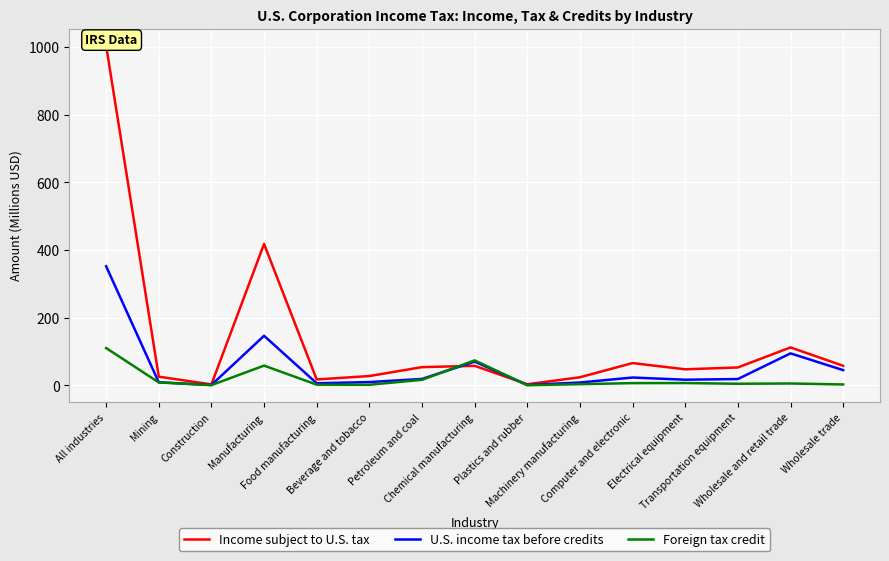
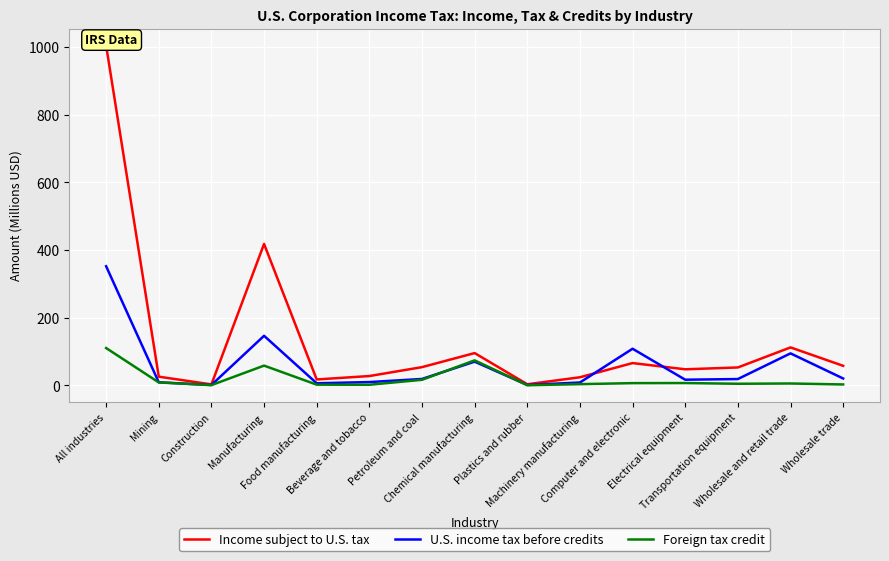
  {
    "Income subject to U.S. tax": {
      "Mining": 30,
      "Manufacturing": 420,
      "Food manufacturing": 20,
      "Beverage and tobacco": 30,
      "Petroleum and coal": 50,
-     "Chemical manufacturing": 60,
+     "Chemical manufacturing": 100,
      "Machinery manufacturing": 20,
      "Computer and electronic": 70,
      "Electrical equipment": 50,
      "Transportation equipment": 50,
      "Wholesale and retail trade": 110,
      "Wholesale trade": 60
    },
    "U.S. income tax before credits": {
      "All industries": 350,
      "Manufacturing": 150,
      "Beverage and tobacco": 10,
-     "Computer and electronic": 20,
+     "Computer and electronic": 110,
      "Electrical equipment": 20,
      "Transportation equipment": 20,
      "Wholesale and retail trade": 90,
-     "Wholesale trade": 40
+     "Wholesale trade": 20
    },
    "Foreign tax credit": {
      "All industries": 110,
      "Manufacturing": 60,
      "Beverage and tobacco": 0,
      "Computer and electronic": 10,
      "Electrical equipment": 10,
      "Transportation equipment": 0,
      "Wholesale and retail trade": 10,
      "Wholesale trade": 0
    }
  }
